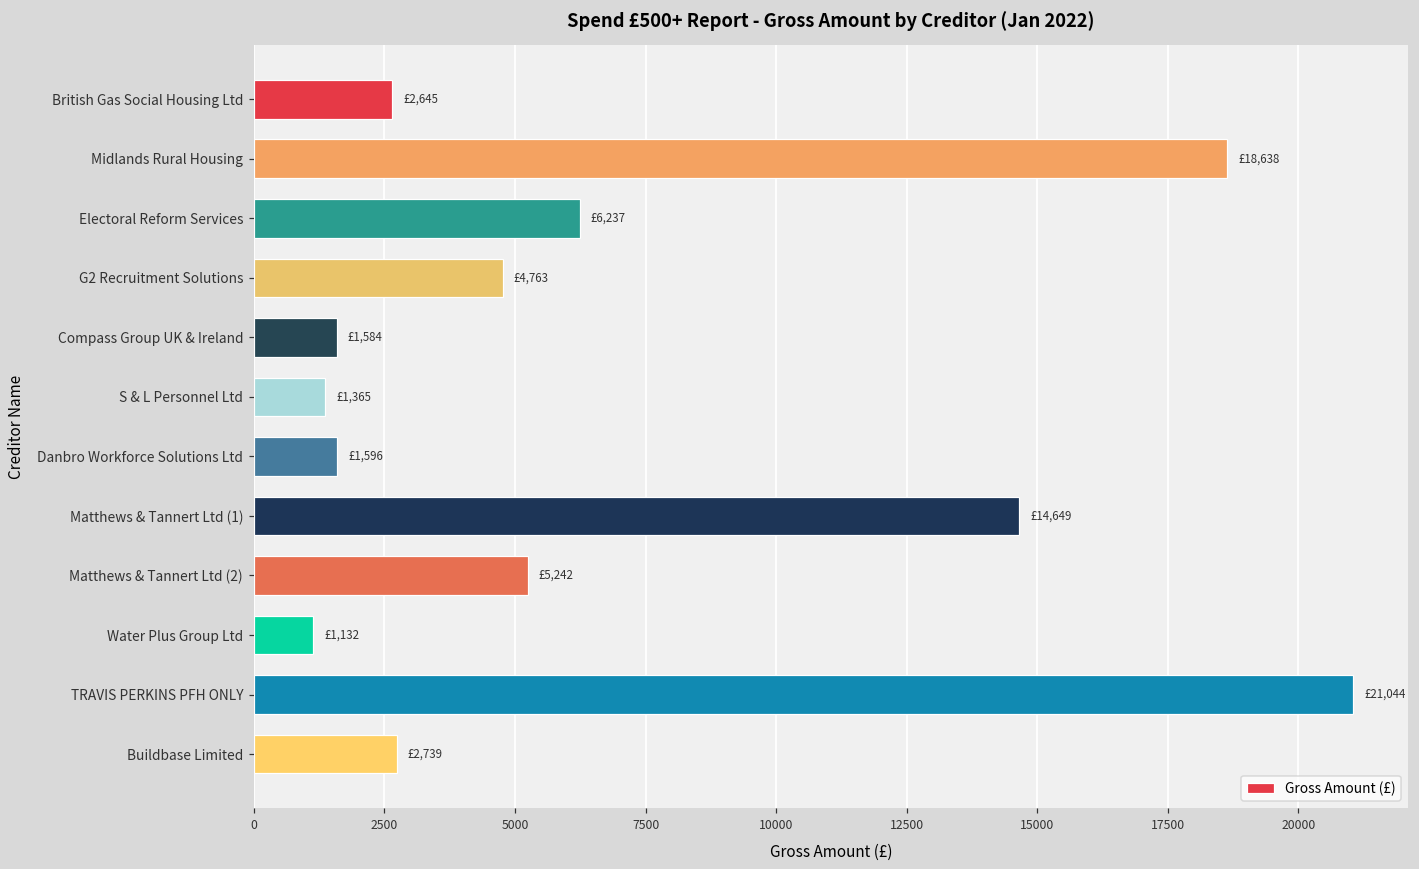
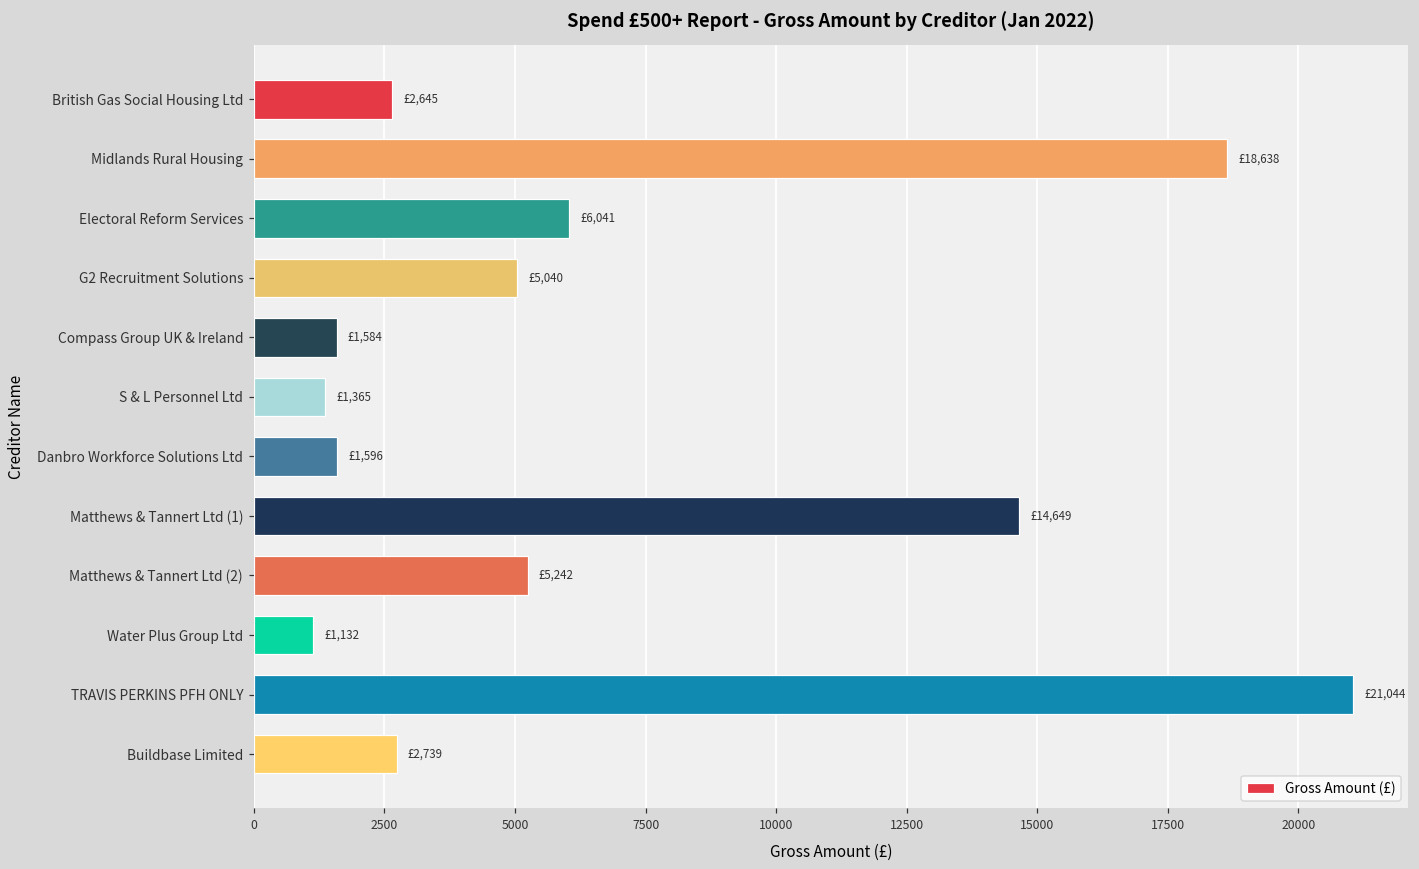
  {
    "British Gas Social Housing Ltd": "£2,645",
    "Midlands Rural Housing": "£18,638",
-   "Electoral Reform Services": "£6,237",
-   "G2 Recruitment Solutions": "£4,763",
+   "Electoral Reform Services": "£6,041",
+   "G2 Recruitment Solutions": "£5,040",
    "Compass Group UK & Ireland": "£1,584",
    "S & L Personnel Ltd": "£1,365",
    "Danbro Workforce Solutions Ltd": "£1,596",
    "Matthews & Tannert Ltd (1)": "£14,649",
    "Matthews & Tannert Ltd (2)": "£5,242",
    "Water Plus Group Ltd": "£1,132",
    "TRAVIS PERKINS PFH ONLY": "£21,044",
    "Buildbase Limited": "£2,739"
  }
